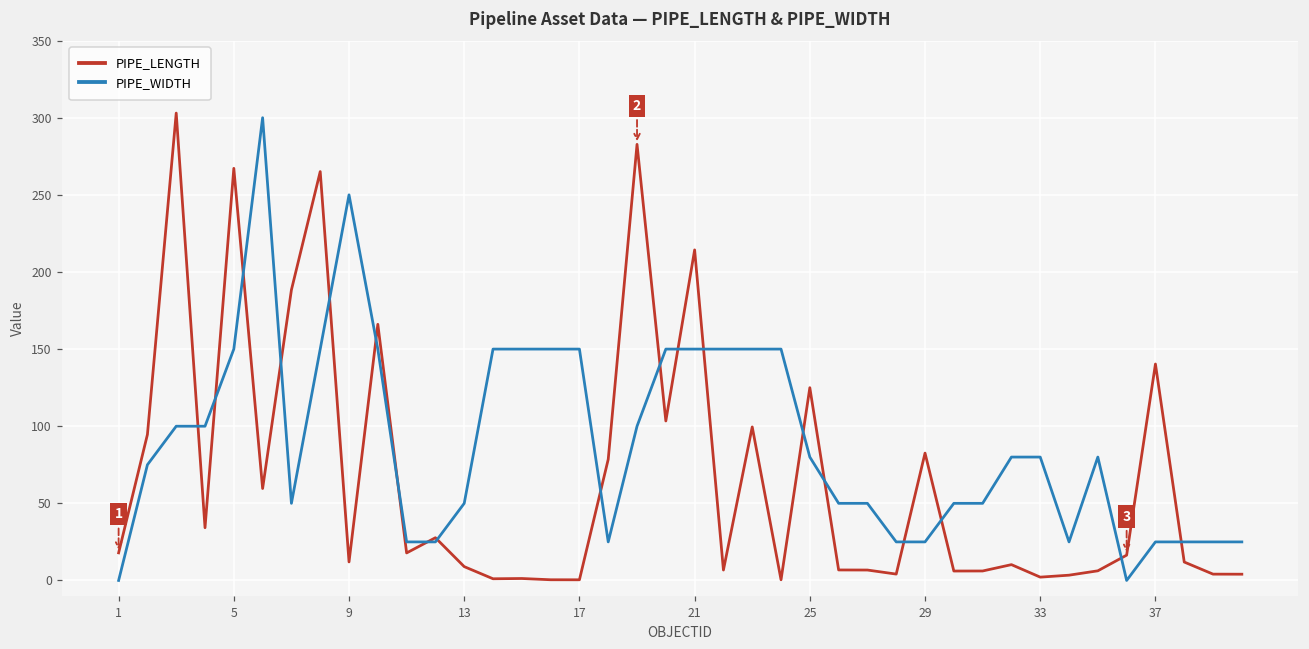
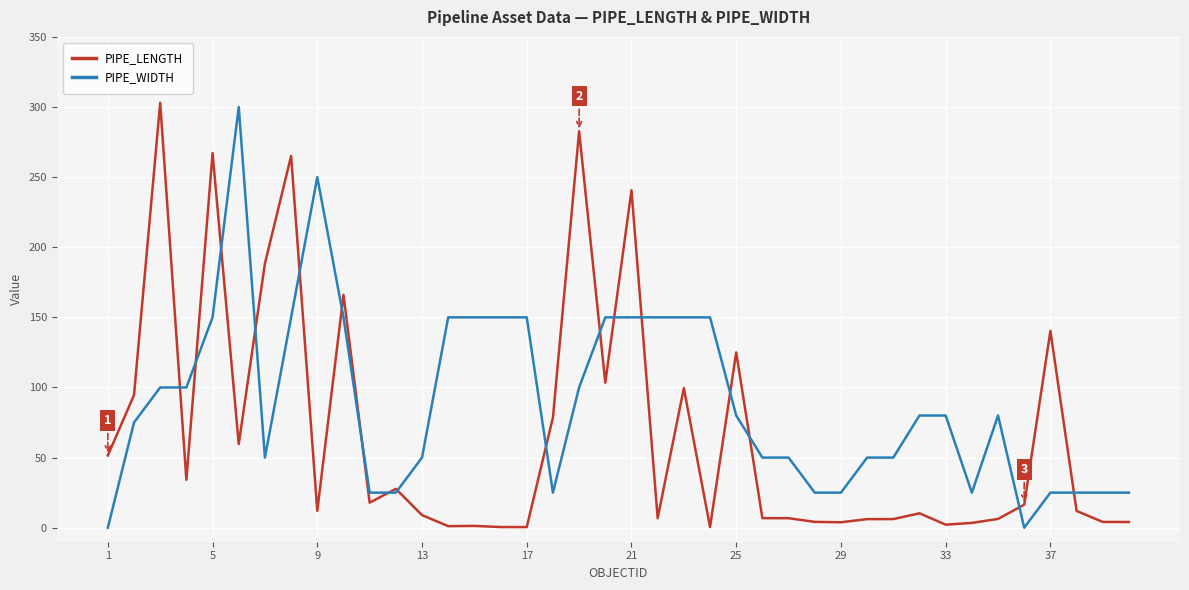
  {
    "PIPE_LENGTH": {
-     "1": 18,
+     "1": 52,
      "5": 267,
      "9": 12,
      "13": 9,
      "17": 0,
-     "21": 214,
+     "21": 241,
      "25": 125,
-     "29": 83,
+     "29": 4,
      "33": 2,
      "37": 140
    },
    "PIPE_WIDTH": {
      "1": 0,
      "5": 150,
      "9": 250,
      "13": 50,
      "17": 150,
      "21": 150,
      "25": 80,
      "29": 25,
      "33": 80,
      "37": 25
    }
  }
